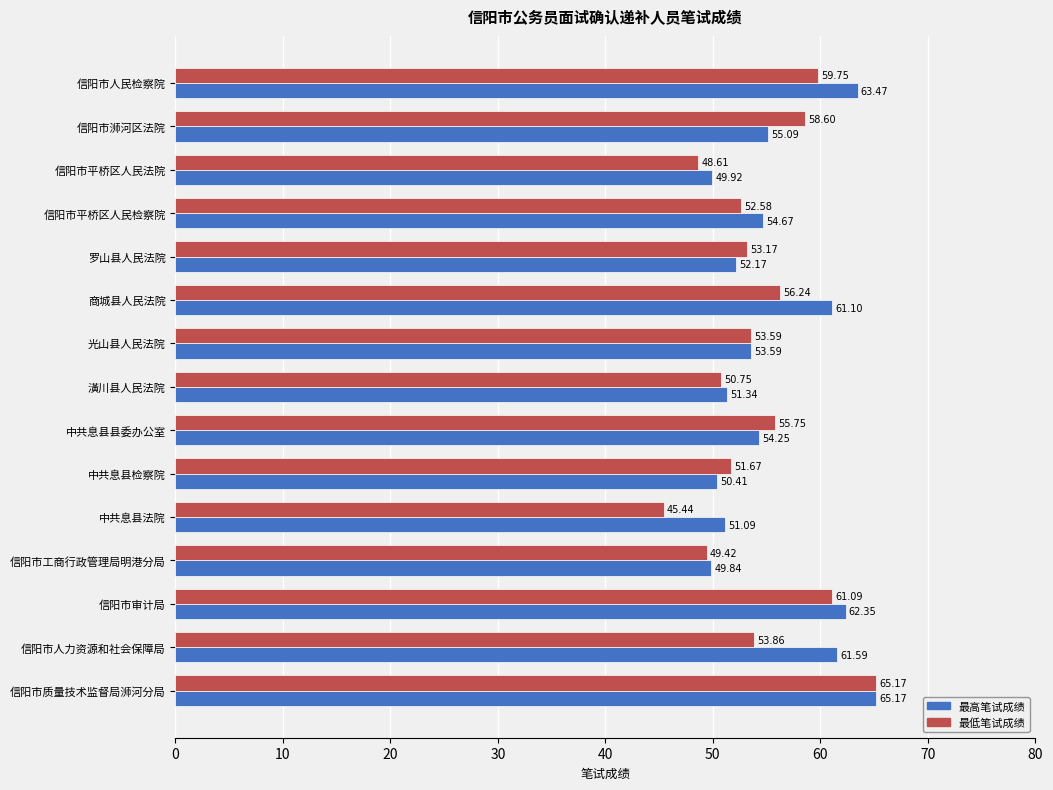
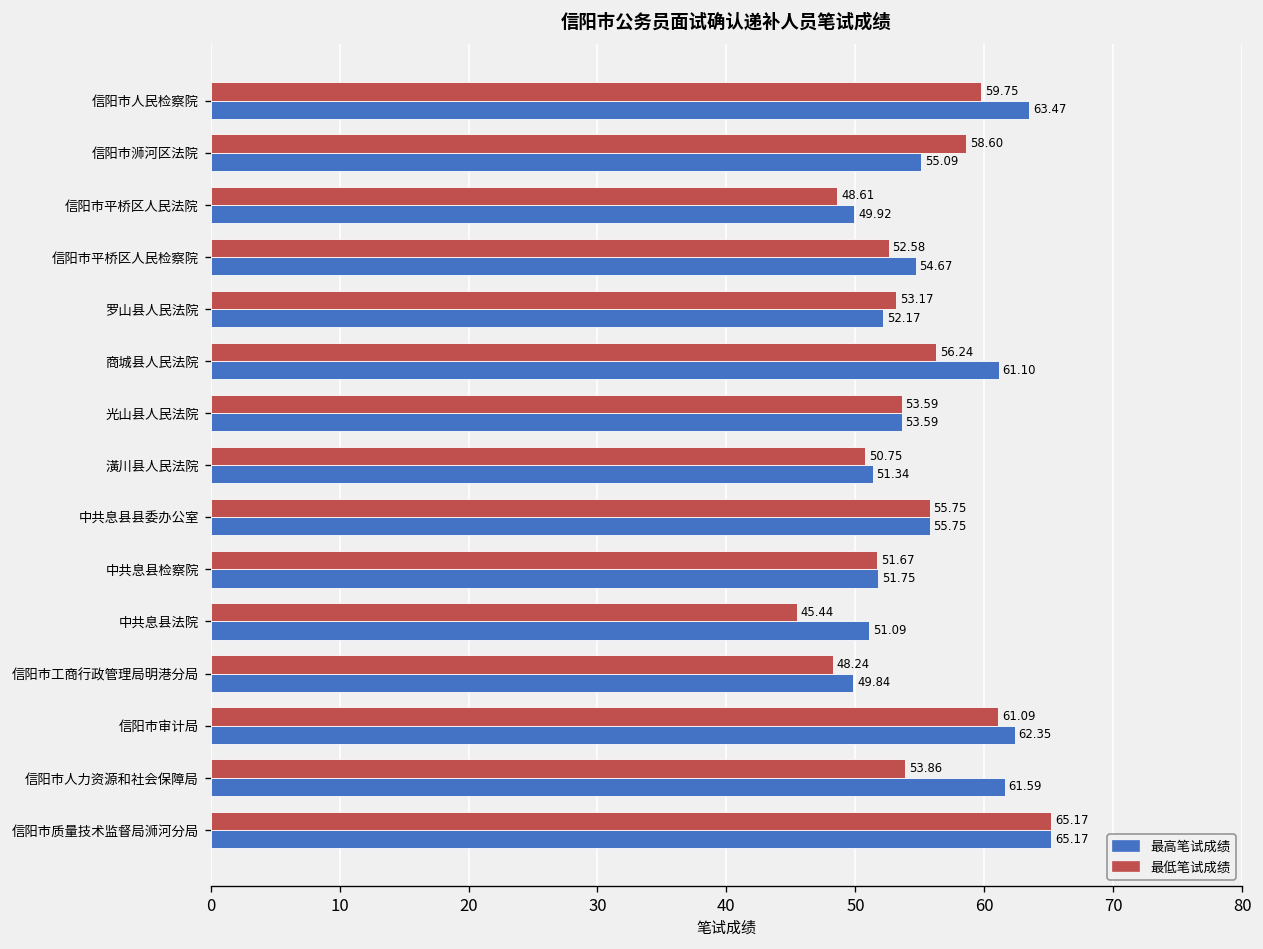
  {
    "最高笔试成绩": {
      "信阳市人民检察院": 63.47,
      "信阳市浉河区法院": 55.09,
      "信阳市平桥区人民法院": 49.92,
      "信阳市平桥区人民检察院": 54.67,
      "罗山县人民法院": 52.17,
      "商城县人民法院": 61.10,
      "光山县人民法院": 53.59,
      "潢川县人民法院": 51.34,
-     "中共息县县委办公室": 54.25,
-     "中共息县检察院": 50.41,
+     "中共息县县委办公室": 55.75,
+     "中共息县检察院": 51.75,
      "中共息县法院": 51.09,
      "信阳市工商行政管理局明港分局": 49.84,
      "信阳市审计局": 62.35,
      "信阳市人力资源和社会保障局": 61.59,
      "信阳市质量技术监督局浉河分局": 65.17
    },
    "最低笔试成绩": {
      "信阳市人民检察院": 59.75,
      "信阳市浉河区法院": 58.60,
      "信阳市平桥区人民法院": 48.61,
      "信阳市平桥区人民检察院": 52.58,
      "罗山县人民法院": 53.17,
      "商城县人民法院": 56.24,
      "光山县人民法院": 53.59,
      "潢川县人民法院": 50.75,
      "中共息县县委办公室": 55.75,
      "中共息县检察院": 51.67,
      "中共息县法院": 45.44,
-     "信阳市工商行政管理局明港分局": 49.42,
+     "信阳市工商行政管理局明港分局": 48.24,
      "信阳市审计局": 61.09,
      "信阳市人力资源和社会保障局": 53.86,
      "信阳市质量技术监督局浉河分局": 65.17
    }
  }
